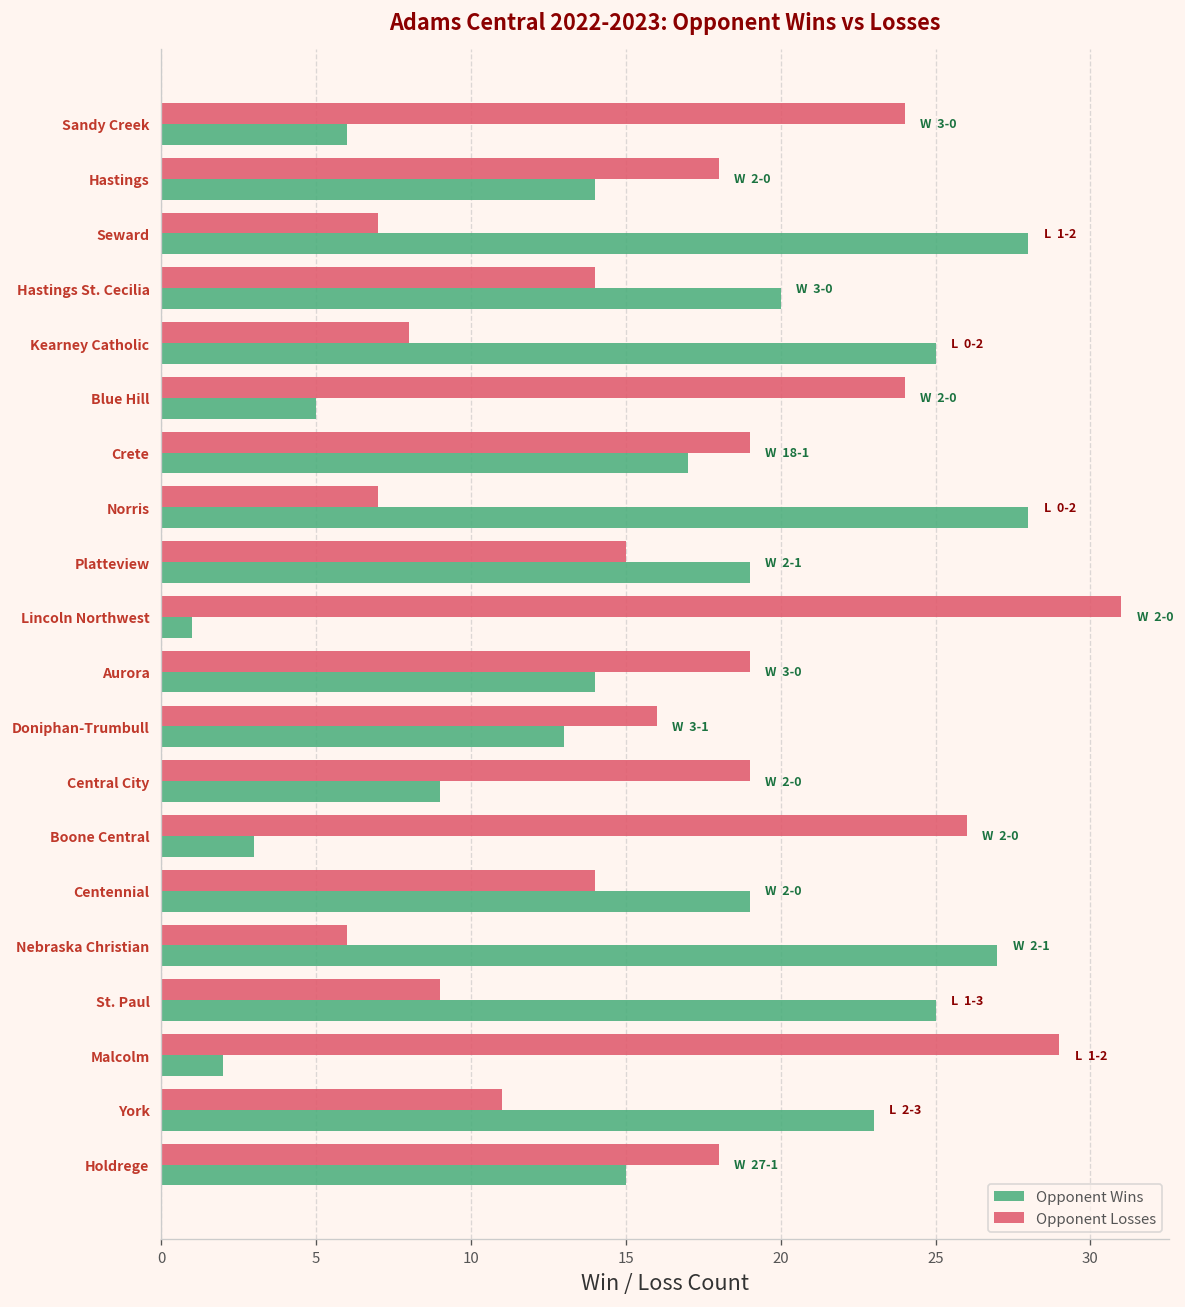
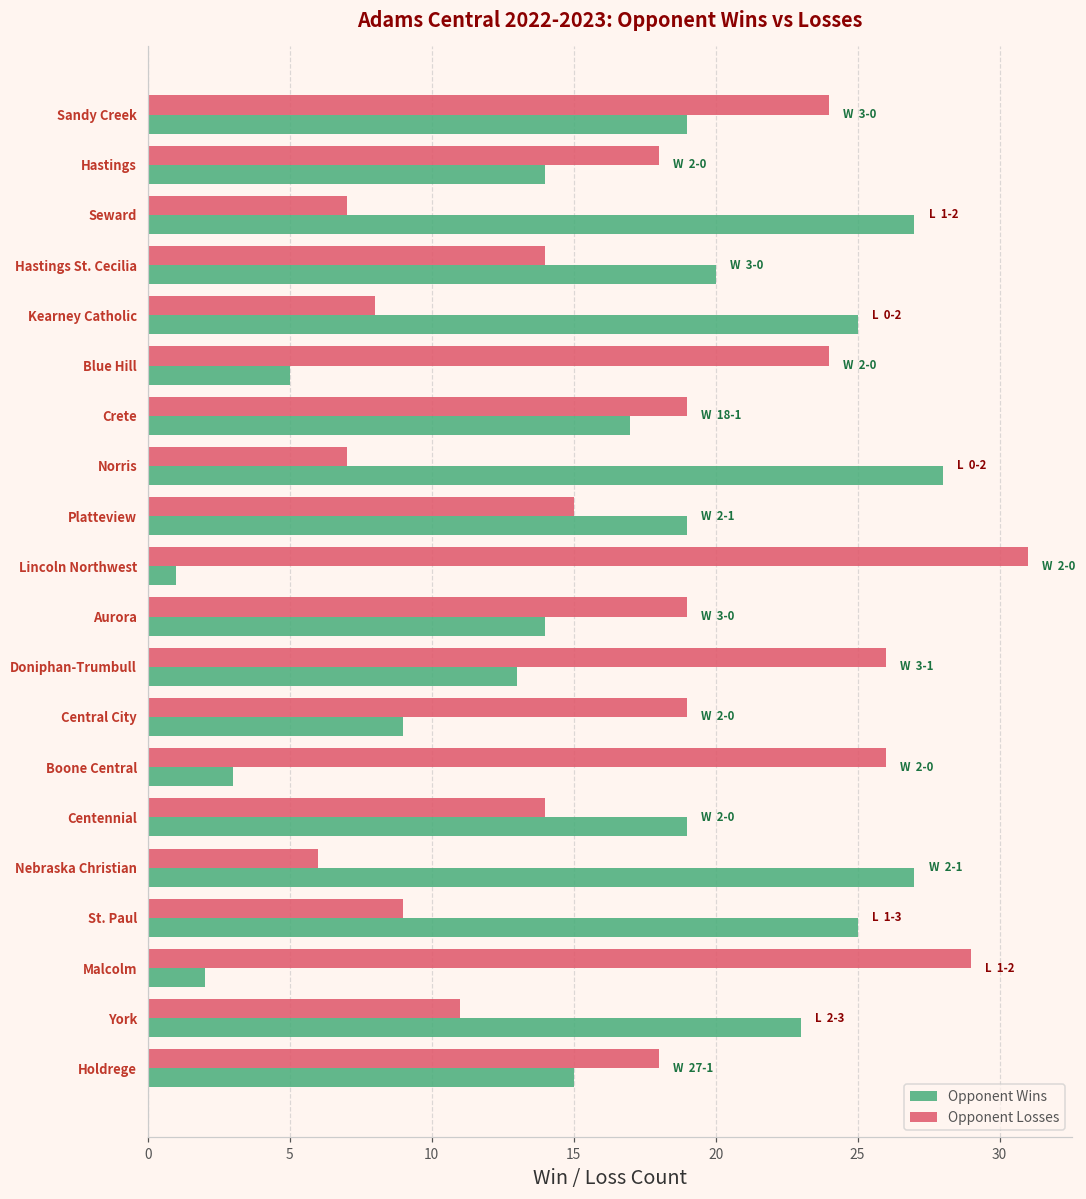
  {
    "Opponent Wins": {
-     "Sandy Creek": 6,
+     "Sandy Creek": 19,
      "Hastings": 14,
-     "Seward": 28,
+     "Seward": 27,
      "Blue Hill": 5,
      "Crete": 17,
      "Lincoln Northwest": 1,
      "Aurora": 14,
      "Doniphan-Trumbull": 13,
      "Central City": 9,
      "Boone Central": 3,
      "Malcolm": 2,
      "Holdrege": 15
    },
    "Opponent Losses": {
      "Seward": 7,
      "Hastings St. Cecilia": 14,
      "Kearney Catholic": 8,
      "Norris": 7,
      "Platteview": 15,
-     "Doniphan-Trumbull": 16,
+     "Doniphan-Trumbull": 26,
      "Centennial": 14,
      "Nebraska Christian": 6,
      "St. Paul": 9,
      "York": 11
    }
  }
